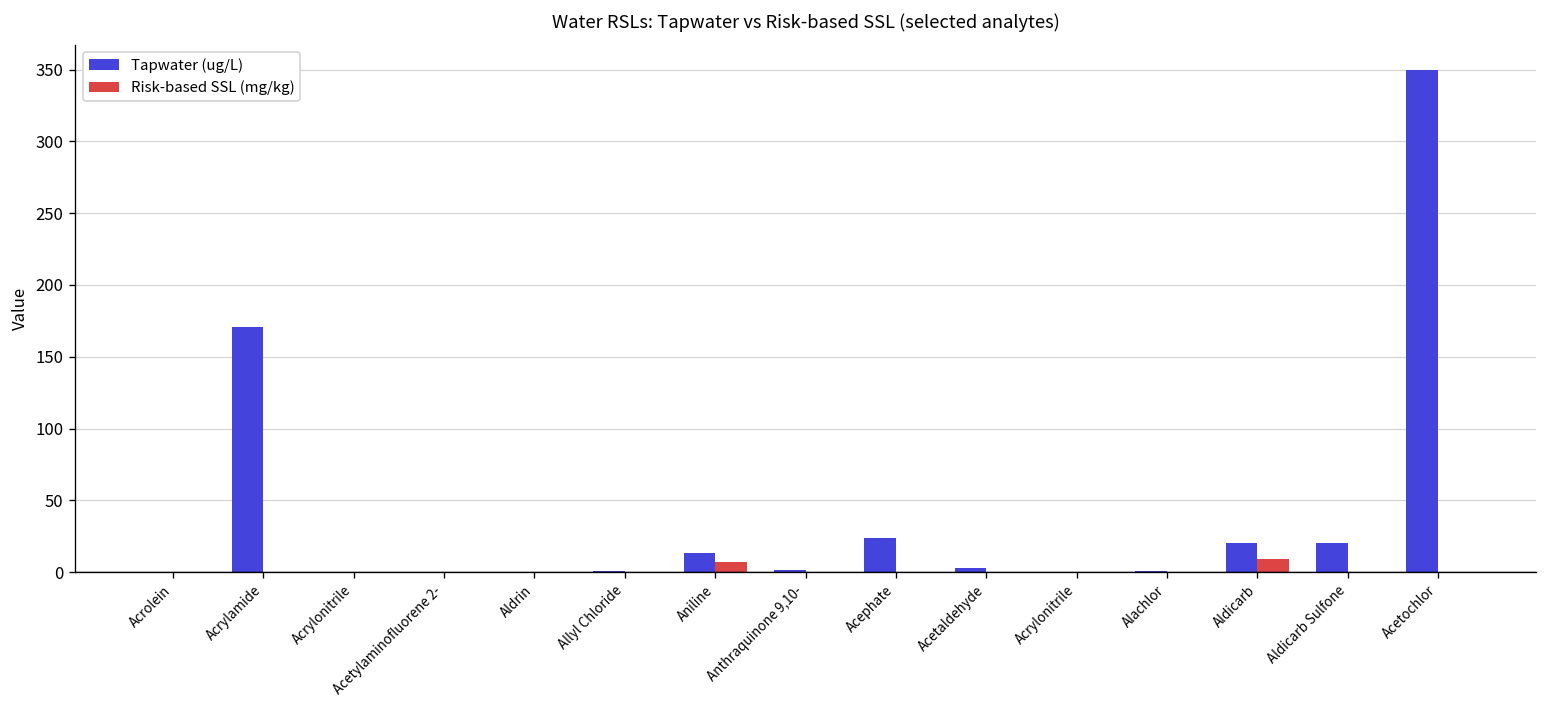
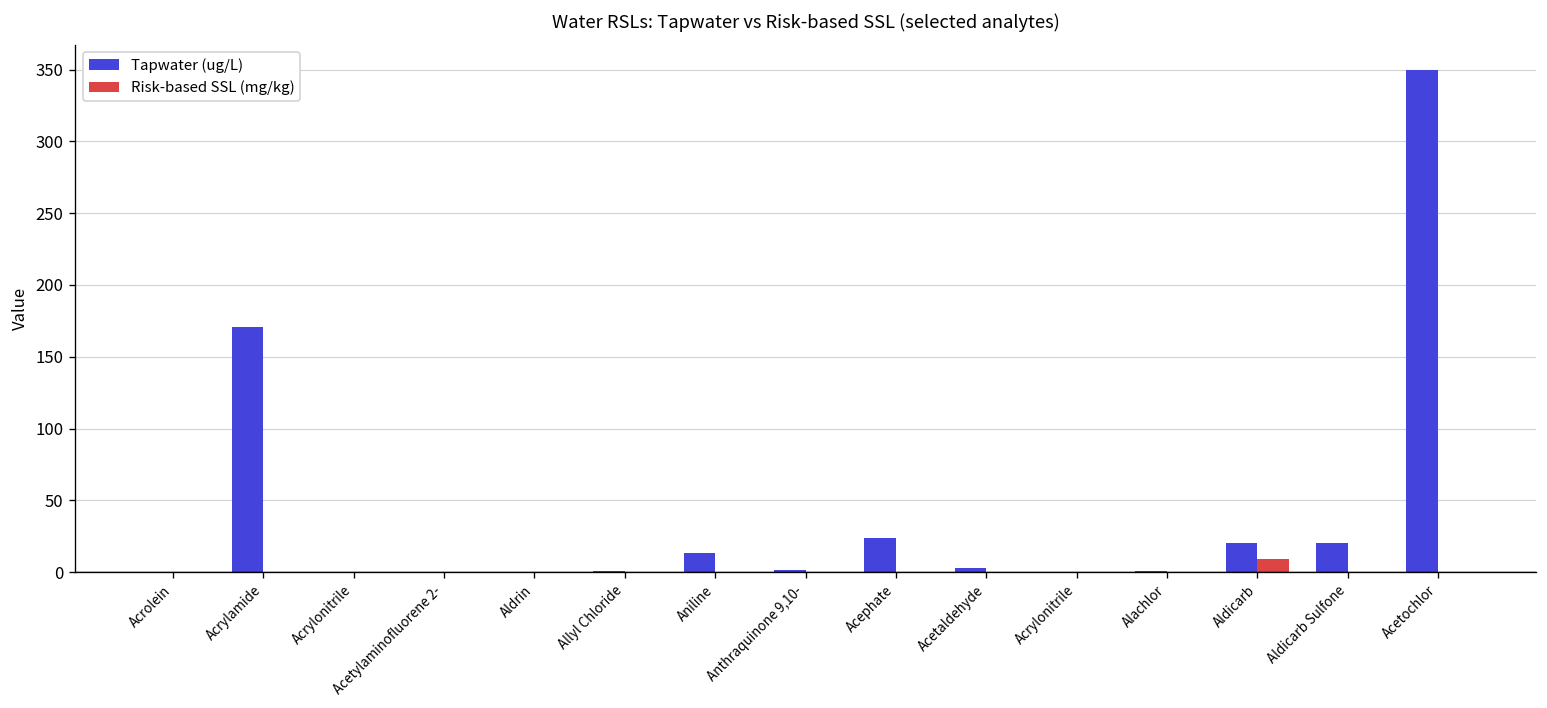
  {
    "Tapwater (ug/L)": {
      "Acrylamide": 171,
      "Aniline": 13,
      "Acephate": 24,
      "Acetaldehyde": 3,
      "Aldicarb": 20,
      "Aldicarb Sulfone": 20,
      "Acetochlor": 350
    },
    "Risk-based SSL (mg/kg)": {
-     "Aniline": 7,
+     "Aniline": 0,
      "Aldicarb": 9
    }
  }
